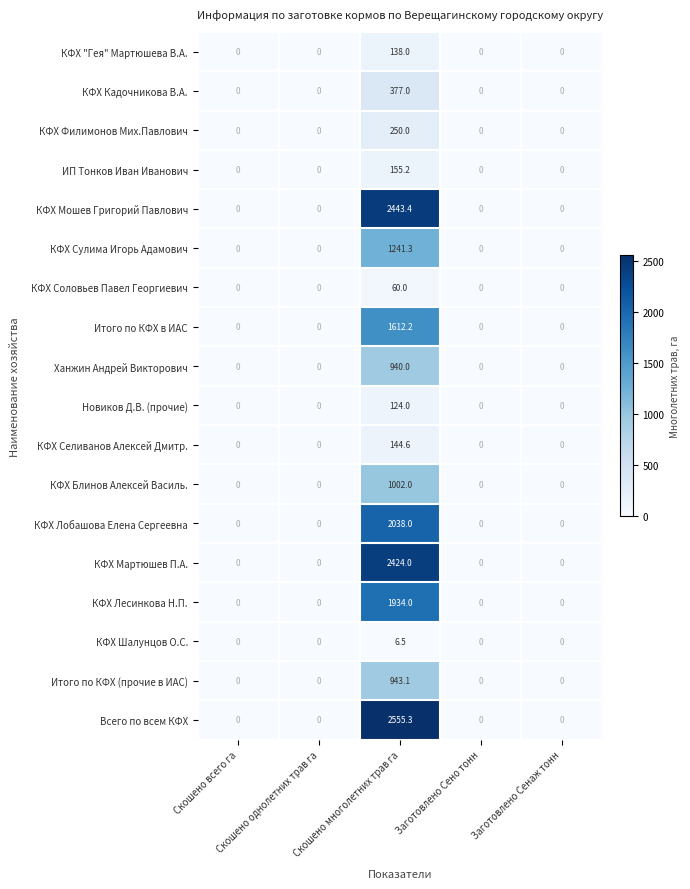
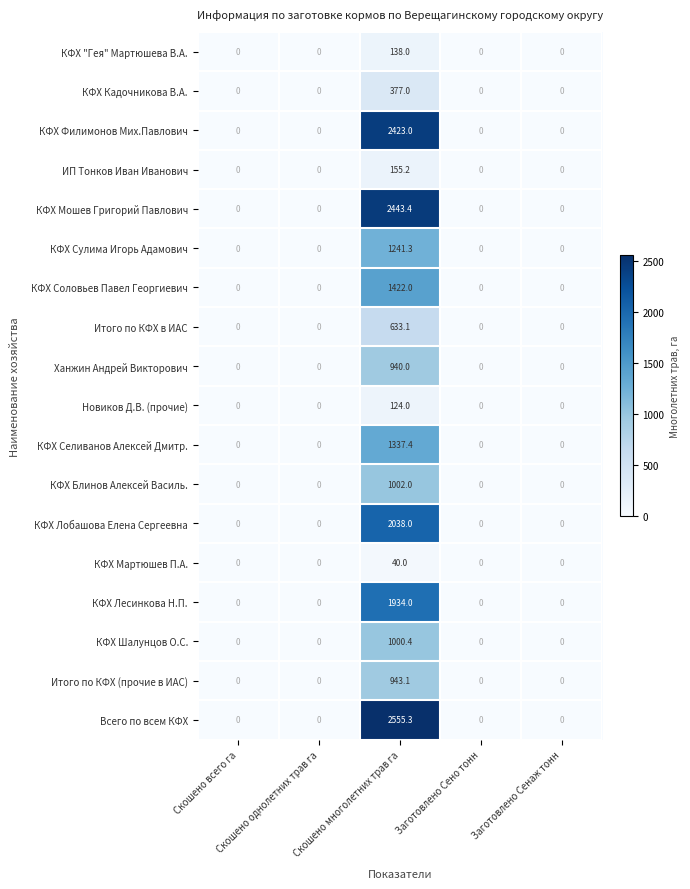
  {
    "КФХ \"Гея\" Мартюшева В.А.": {
      "Скошено всего га": 0,
      "Скошено однолетних трав га": 0,
      "Скошено многолетних трав га": 138.0,
      "Заготовлено Сено тонн": 0,
      "Заготовлено Сенаж тонн": 0
    },
    "КФХ Кадочникова В.А.": {
      "Скошено всего га": 0,
      "Скошено однолетних трав га": 0,
      "Скошено многолетних трав га": 377.0,
      "Заготовлено Сено тонн": 0,
      "Заготовлено Сенаж тонн": 0
    },
    "КФХ Филимонов Мих.Павлович": {
      "Скошено всего га": 0,
      "Скошено однолетних трав га": 0,
-     "Скошено многолетних трав га": 250.0,
+     "Скошено многолетних трав га": 2423.0,
      "Заготовлено Сено тонн": 0,
      "Заготовлено Сенаж тонн": 0
    },
    "ИП Тонков Иван Иванович": {
      "Скошено всего га": 0,
      "Скошено однолетних трав га": 0,
      "Скошено многолетних трав га": 155.2,
      "Заготовлено Сено тонн": 0,
      "Заготовлено Сенаж тонн": 0
    },
    "КФХ Мошев Григорий Павлович": {
      "Скошено всего га": 0,
      "Скошено однолетних трав га": 0,
      "Скошено многолетних трав га": 2443.4,
      "Заготовлено Сено тонн": 0,
      "Заготовлено Сенаж тонн": 0
    },
    "КФХ Сулима Игорь Адамович": {
      "Скошено всего га": 0,
      "Скошено однолетних трав га": 0,
      "Скошено многолетних трав га": 1241.3,
      "Заготовлено Сено тонн": 0,
      "Заготовлено Сенаж тонн": 0
    },
    "КФХ Соловьев Павел Георгиевич": {
      "Скошено всего га": 0,
      "Скошено однолетних трав га": 0,
-     "Скошено многолетних трав га": 60.0,
+     "Скошено многолетних трав га": 1422.0,
      "Заготовлено Сено тонн": 0,
      "Заготовлено Сенаж тонн": 0
    },
    "Итого по КФХ в ИАС": {
      "Скошено всего га": 0,
      "Скошено однолетних трав га": 0,
-     "Скошено многолетних трав га": 1612.2,
+     "Скошено многолетних трав га": 633.1,
      "Заготовлено Сено тонн": 0,
      "Заготовлено Сенаж тонн": 0
    },
    "Ханжин Андрей Викторович": {
      "Скошено всего га": 0,
      "Скошено однолетних трав га": 0,
      "Скошено многолетних трав га": 940.0,
      "Заготовлено Сено тонн": 0,
      "Заготовлено Сенаж тонн": 0
    },
    "Новиков Д.В. (прочие)": {
      "Скошено всего га": 0,
      "Скошено однолетних трав га": 0,
      "Скошено многолетних трав га": 124.0,
      "Заготовлено Сено тонн": 0,
      "Заготовлено Сенаж тонн": 0
    },
    "КФХ Селиванов Алексей Дмитр.": {
      "Скошено всего га": 0,
      "Скошено однолетних трав га": 0,
-     "Скошено многолетних трав га": 144.6,
+     "Скошено многолетних трав га": 1337.4,
      "Заготовлено Сено тонн": 0,
      "Заготовлено Сенаж тонн": 0
    },
    "КФХ Блинов Алексей Василь.": {
      "Скошено всего га": 0,
      "Скошено однолетних трав га": 0,
      "Скошено многолетних трав га": 1002.0,
      "Заготовлено Сено тонн": 0,
      "Заготовлено Сенаж тонн": 0
    },
    "КФХ Лобашова Елена Сергеевна": {
      "Скошено всего га": 0,
      "Скошено однолетних трав га": 0,
      "Скошено многолетних трав га": 2038.0,
      "Заготовлено Сено тонн": 0,
      "Заготовлено Сенаж тонн": 0
    },
    "КФХ Мартюшев П.А.": {
      "Скошено всего га": 0,
      "Скошено однолетних трав га": 0,
-     "Скошено многолетних трав га": 2424.0,
+     "Скошено многолетних трав га": 40.0,
      "Заготовлено Сено тонн": 0,
      "Заготовлено Сенаж тонн": 0
    },
    "КФХ Лесинкова Н.П.": {
      "Скошено всего га": 0,
      "Скошено однолетних трав га": 0,
      "Скошено многолетних трав га": 1934.0,
      "Заготовлено Сено тонн": 0,
      "Заготовлено Сенаж тонн": 0
    },
    "КФХ Шалунцов О.С.": {
      "Скошено всего га": 0,
      "Скошено однолетних трав га": 0,
-     "Скошено многолетних трав га": 6.5,
+     "Скошено многолетних трав га": 1000.4,
      "Заготовлено Сено тонн": 0,
      "Заготовлено Сенаж тонн": 0
    },
    "Итого по КФХ (прочие в ИАС)": {
      "Скошено всего га": 0,
      "Скошено однолетних трав га": 0,
      "Скошено многолетних трав га": 943.1,
      "Заготовлено Сено тонн": 0,
      "Заготовлено Сенаж тонн": 0
    },
    "Всего по всем КФХ": {
      "Скошено всего га": 0,
      "Скошено однолетних трав га": 0,
      "Скошено многолетних трав га": 2555.3,
      "Заготовлено Сено тонн": 0,
      "Заготовлено Сенаж тонн": 0
    }
  }
